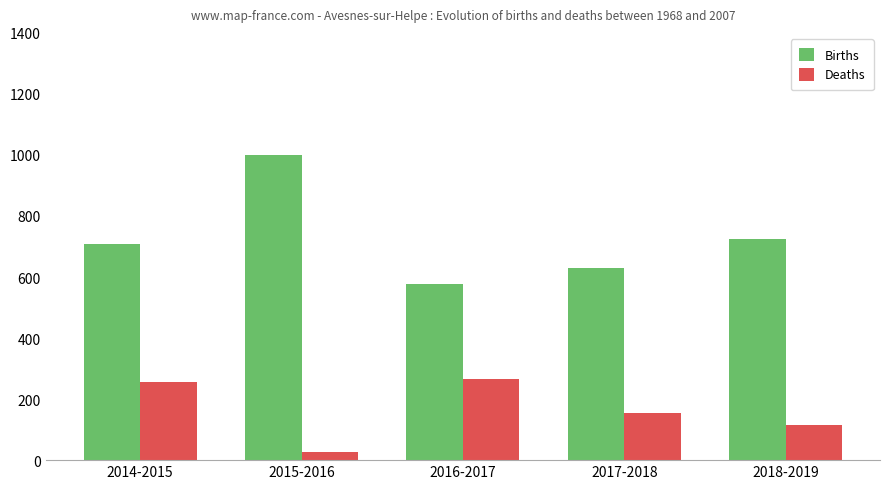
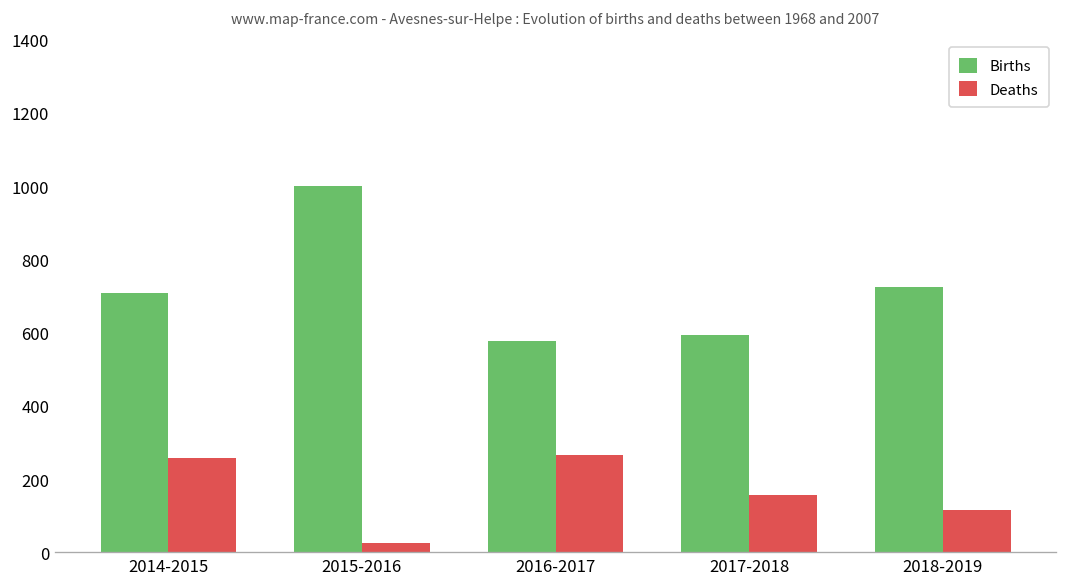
  {
    "Births": {
      "2014-2015": 710,
      "2015-2016": 1000,
      "2016-2017": 580,
-     "2017-2018": 630,
+     "2017-2018": 590,
      "2018-2019": 730
    },
    "Deaths": {
      "2014-2015": 260,
      "2015-2016": 30,
      "2016-2017": 270,
      "2017-2018": 160,
      "2018-2019": 120
    }
  }
